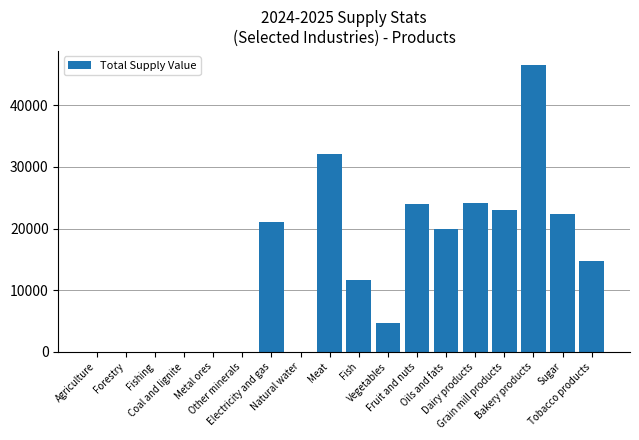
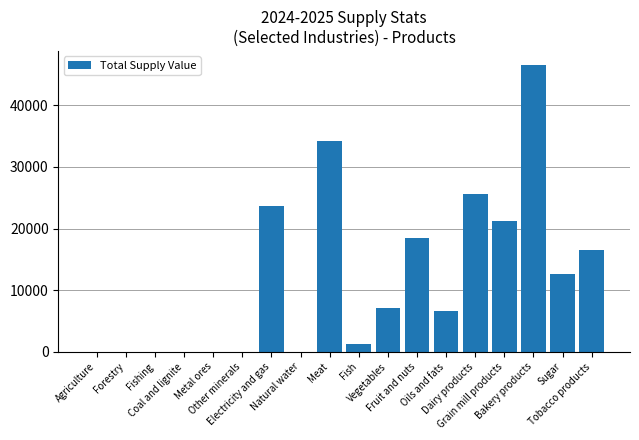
  {
    "Agriculture": 0,
    "Forestry": 0,
    "Fishing": 0,
    "Coal and lignite": 0,
    "Metal ores": 0,
    "Other minerals": 0,
-   "Electricity and gas": 21000,
+   "Electricity and gas": 24000,
    "Natural water": 0,
-   "Meat": 32000,
-   "Fish": 12000,
-   "Vegetables": 5000,
-   "Fruit and nuts": 24000,
-   "Oils and fats": 20000,
-   "Dairy products": 24000,
-   "Grain mill products": 23000,
+   "Meat": 34000,
+   "Fish": 1000,
+   "Vegetables": 7000,
+   "Fruit and nuts": 18000,
+   "Oils and fats": 7000,
+   "Dairy products": 26000,
+   "Grain mill products": 21000,
    "Bakery products": 46000,
-   "Sugar": 22000,
-   "Tobacco products": 15000
+   "Sugar": 13000,
+   "Tobacco products": 17000
  }
